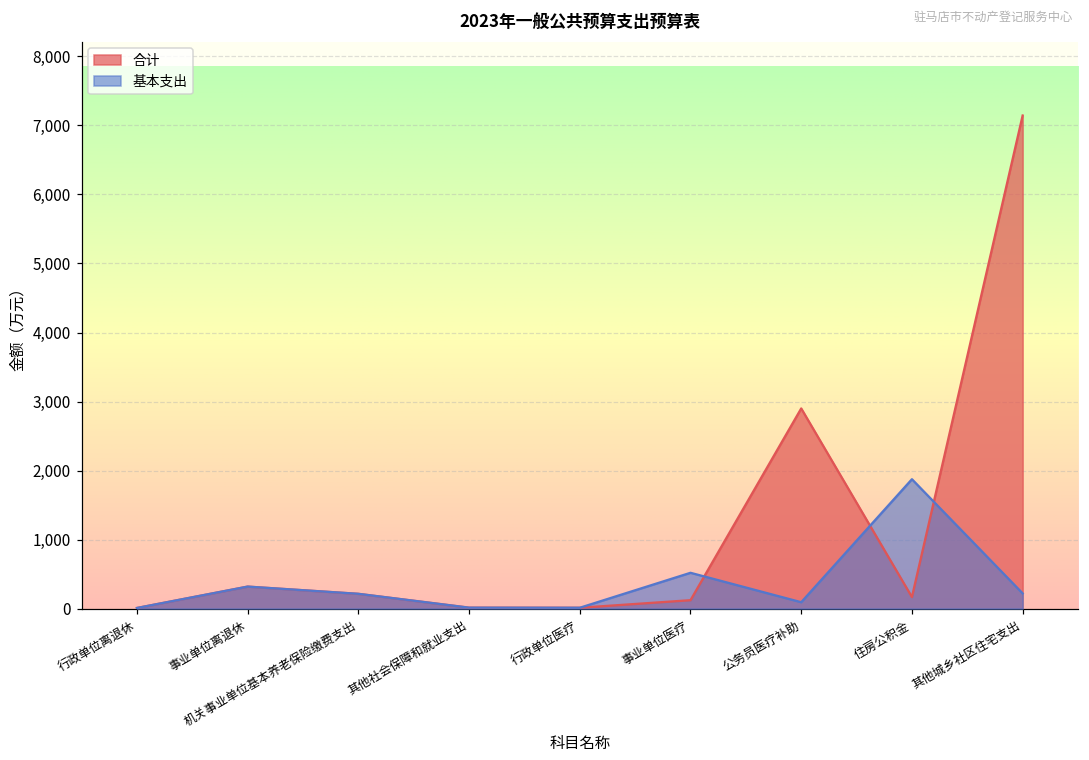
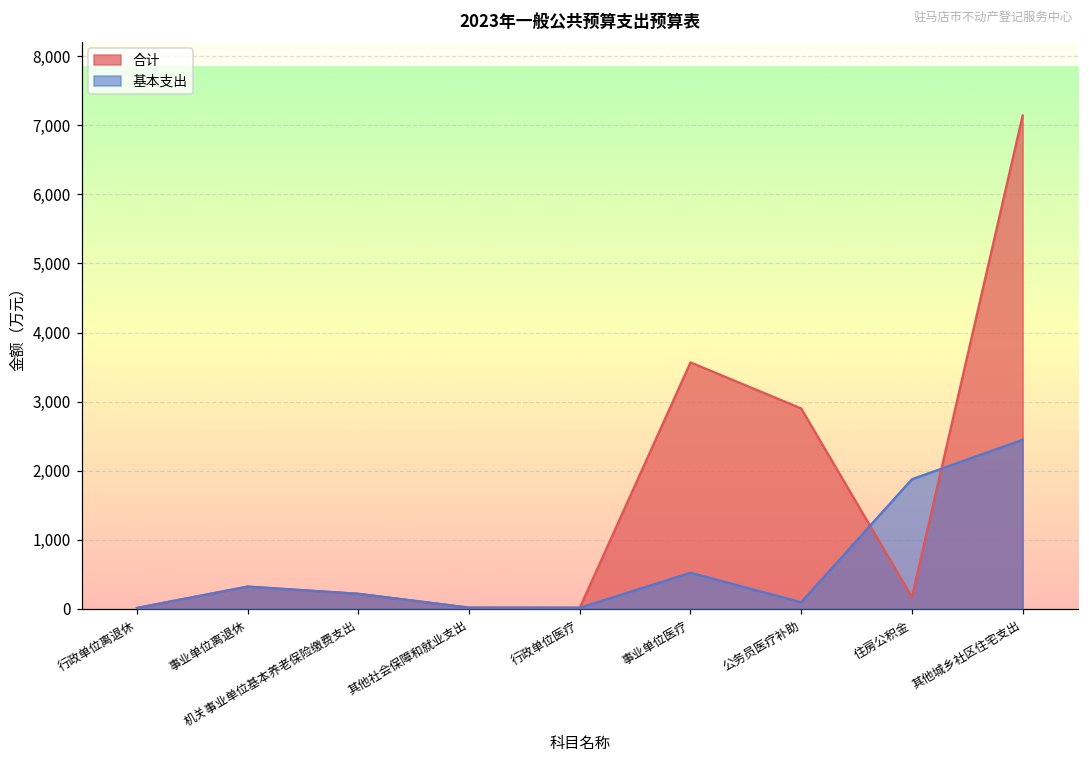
  {
    "合计": {
-     "事业单位医疗": "100",
+     "事业单位医疗": "3,600",
      "公务员医疗补助": "2,900",
      "住房公积金": "200",
      "其他城乡社区住宅支出": "7,100"
    },
    "基本支出": {
      "事业单位医疗": "500",
      "公务员医疗补助": "100",
      "住房公积金": "1,900",
-     "其他城乡社区住宅支出": "200"
+     "其他城乡社区住宅支出": "2,400"
    }
  }
